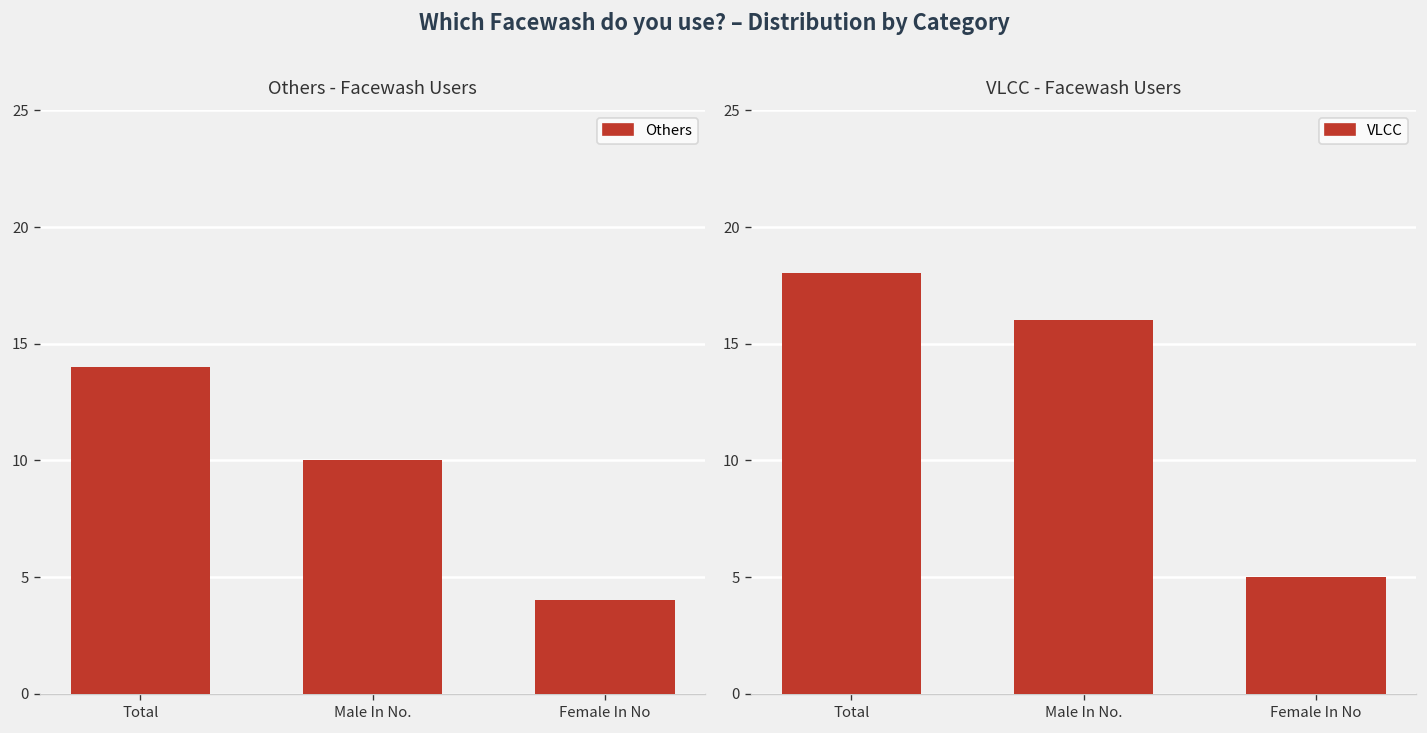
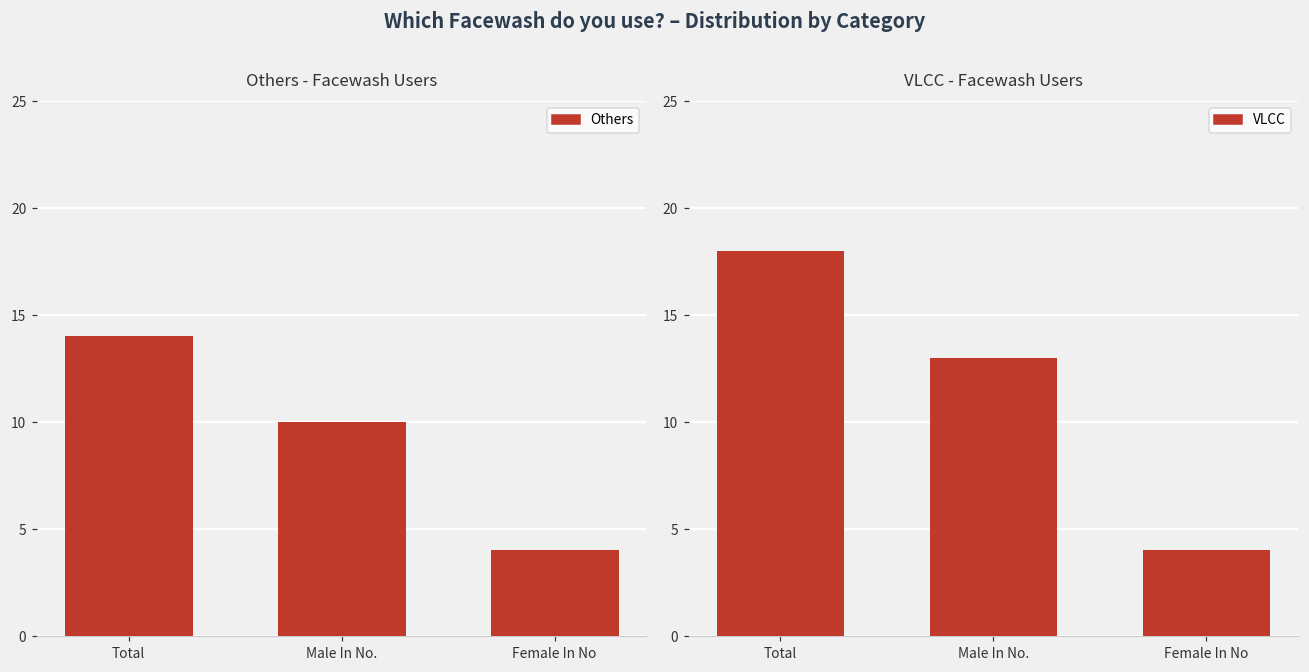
  {
    "Others - Facewash Users": {
      "Total": 14.0,
      "Male In No.": 10.0,
      "Female In No": 4.0
    },
    "VLCC - Facewash Users": {
      "Total": 18,
-     "Male In No.": 16,
-     "Female In No": 5
+     "Male In No.": 13,
+     "Female In No": 4
    }
  }
